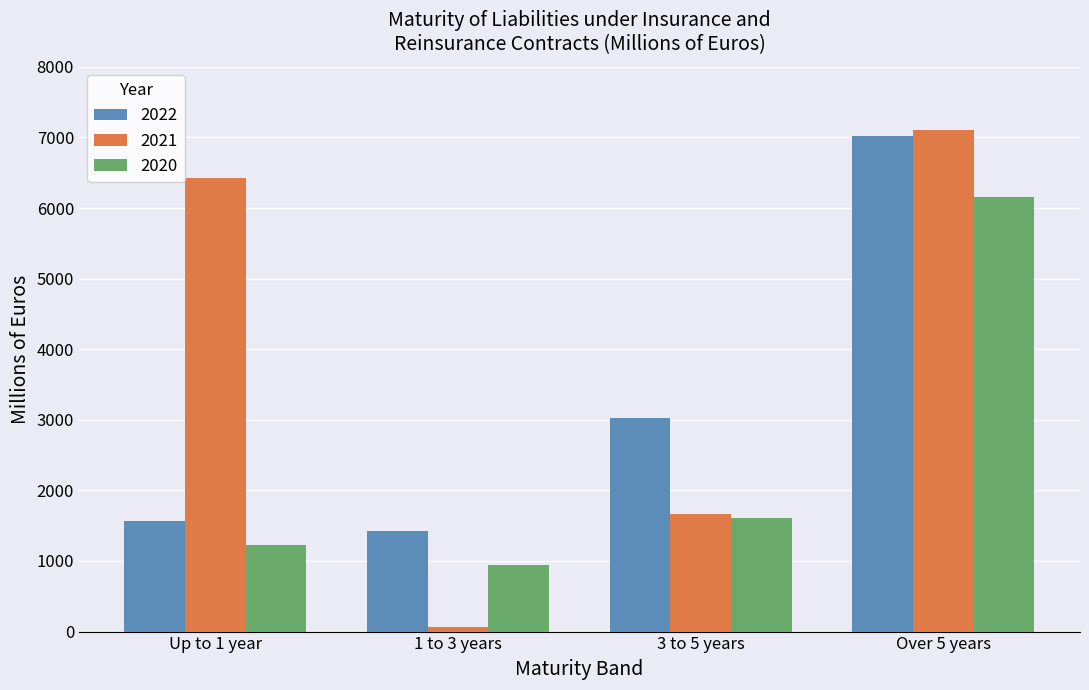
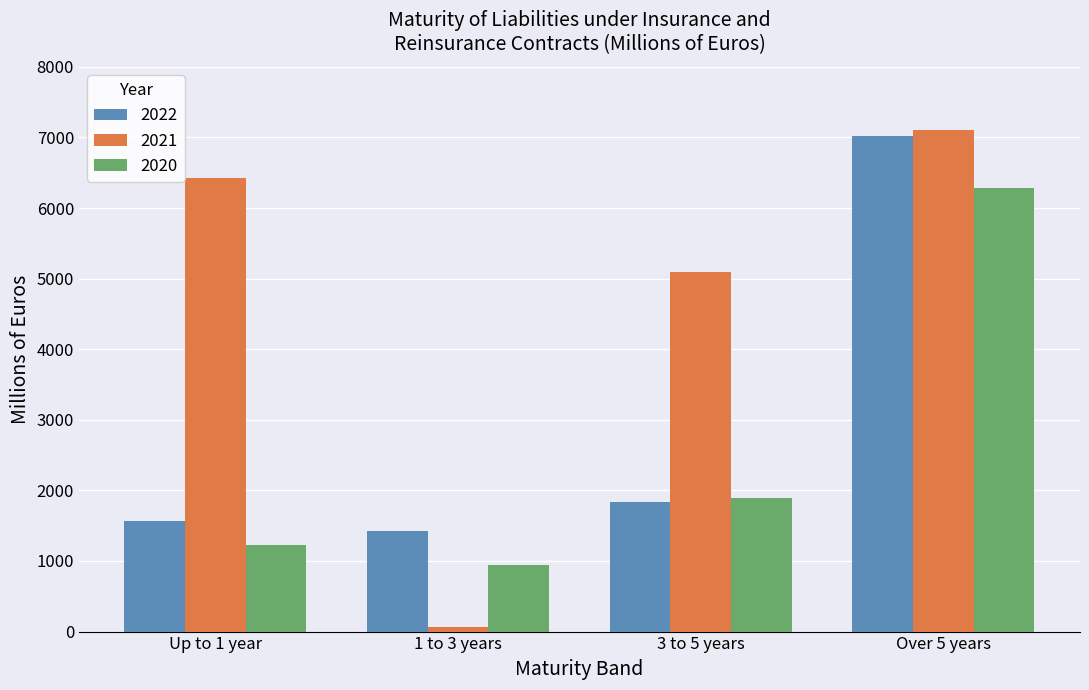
  {
    "2022": {
      "Up to 1 year": 1600,
      "1 to 3 years": 1400,
-     "3 to 5 years": 3000,
+     "3 to 5 years": 1800,
      "Over 5 years": 7000
    },
    "2021": {
      "Up to 1 year": 6400,
      "1 to 3 years": 100,
-     "3 to 5 years": 1700,
+     "3 to 5 years": 5100,
      "Over 5 years": 7100
    },
    "2020": {
      "Up to 1 year": 1200,
      "1 to 3 years": 1000,
-     "3 to 5 years": 1600,
-     "Over 5 years": 6200
+     "3 to 5 years": 1900,
+     "Over 5 years": 6300
    }
  }
